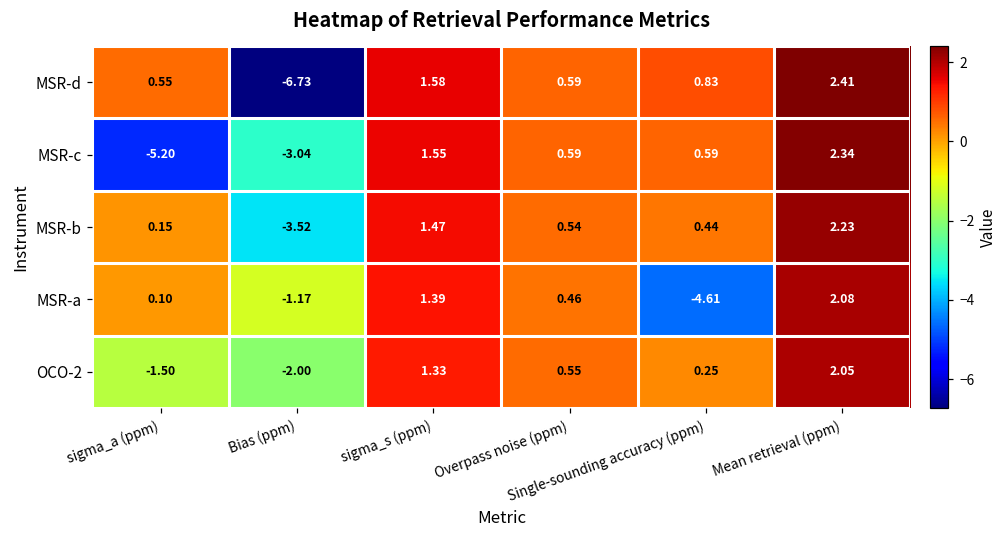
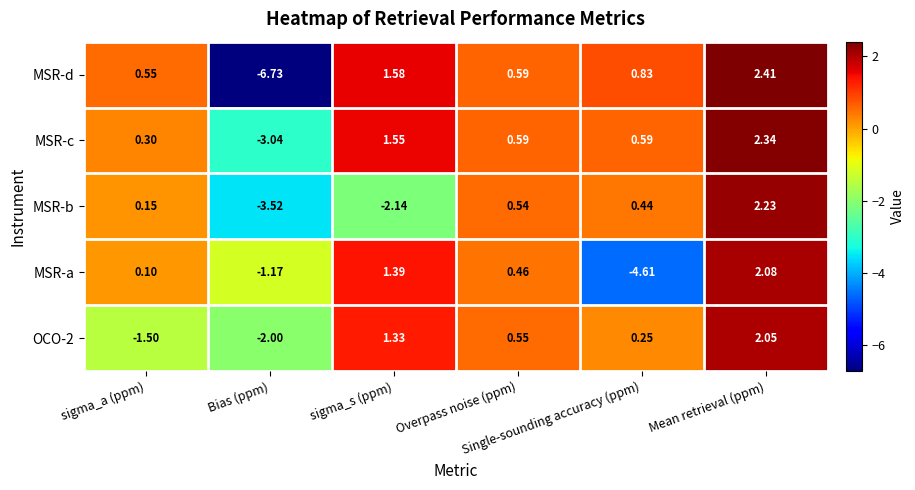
  {
    "MSR-d": {
      "sigma_a (ppm)": 0.55,
      "Bias (ppm)": -6.73,
      "sigma_s (ppm)": 1.58,
      "Overpass noise (ppm)": 0.59,
      "Single-sounding accuracy (ppm)": 0.83,
      "Mean retrieval (ppm)": 2.41
    },
    "MSR-c": {
-     "sigma_a (ppm)": -5.20,
+     "sigma_a (ppm)": 0.30,
      "Bias (ppm)": -3.04,
      "sigma_s (ppm)": 1.55,
      "Overpass noise (ppm)": 0.59,
      "Single-sounding accuracy (ppm)": 0.59,
      "Mean retrieval (ppm)": 2.34
    },
    "MSR-b": {
      "sigma_a (ppm)": 0.15,
      "Bias (ppm)": -3.52,
-     "sigma_s (ppm)": 1.47,
+     "sigma_s (ppm)": -2.14,
      "Overpass noise (ppm)": 0.54,
      "Single-sounding accuracy (ppm)": 0.44,
      "Mean retrieval (ppm)": 2.23
    },
    "MSR-a": {
      "sigma_a (ppm)": 0.10,
      "Bias (ppm)": -1.17,
      "sigma_s (ppm)": 1.39,
      "Overpass noise (ppm)": 0.46,
      "Single-sounding accuracy (ppm)": -4.61,
      "Mean retrieval (ppm)": 2.08
    },
    "OCO-2": {
      "sigma_a (ppm)": -1.50,
      "Bias (ppm)": -2.00,
      "sigma_s (ppm)": 1.33,
      "Overpass noise (ppm)": 0.55,
      "Single-sounding accuracy (ppm)": 0.25,
      "Mean retrieval (ppm)": 2.05
    }
  }
